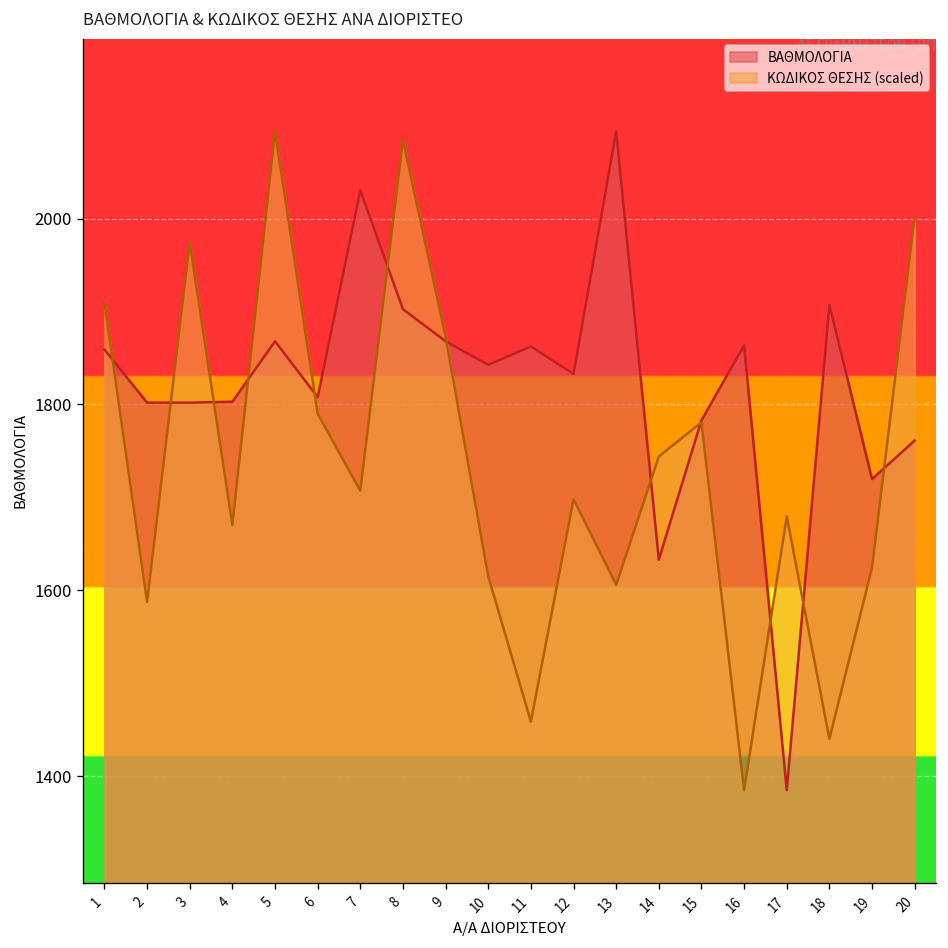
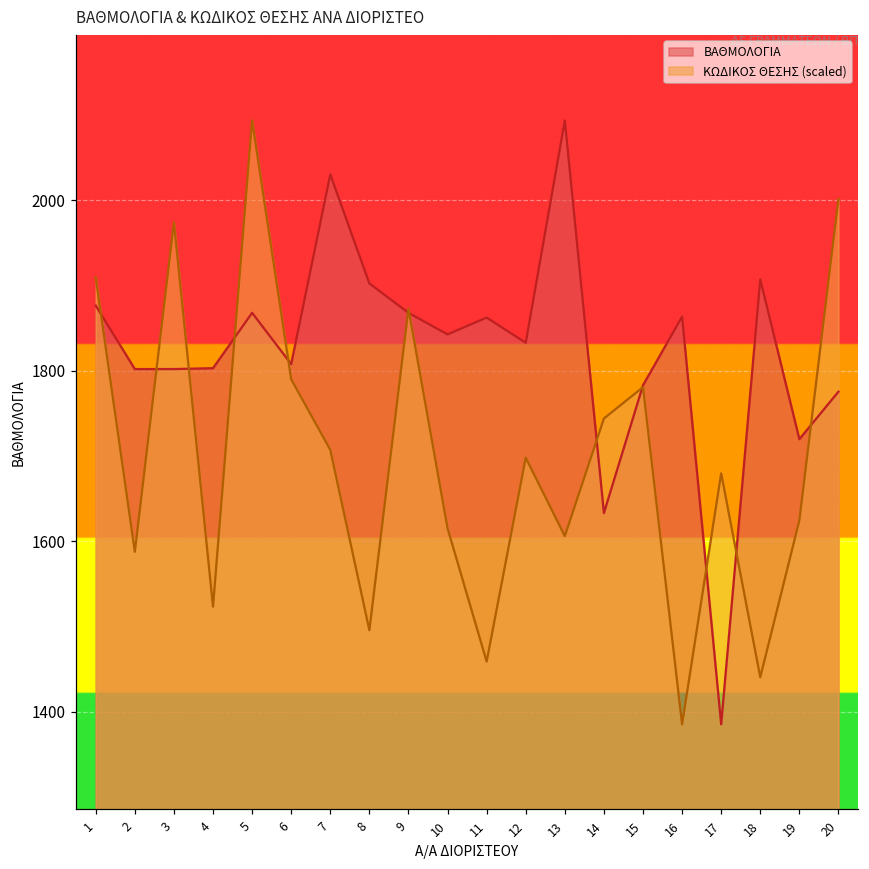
  {
    "ΒΑΘΜΟΛΟΓΙΑ": {
-     "1": 1860,
+     "1": 1880,
      "2": 1800,
      "3": 1800,
      "4": 1800,
      "5": 1870,
      "6": 1810,
      "7": 2030,
      "8": 1900,
      "9": 1870,
      "10": 1840,
      "11": 1860,
      "12": 1830,
      "13": 2090,
      "14": 1630,
      "16": 1860,
      "17": 1390,
      "18": 1910,
      "19": 1720,
-     "20": 1760
+     "20": 1780
    },
    "ΚΩΔΙΚΟΣ ΘΕΣΗΣ (scaled)": {
      "1": 1910,
      "2": 1590,
      "3": 1970,
-     "4": 1670,
+     "4": 1520,
      "5": 2090,
      "6": 1790,
      "7": 1710,
-     "8": 2080,
+     "8": 1500,
      "9": 1870,
      "10": 1620,
      "11": 1460,
      "12": 1700,
      "13": 1610,
      "14": 1740,
      "16": 1390,
      "17": 1680,
      "18": 1440,
      "19": 1620,
      "20": 2000
    }
  }
